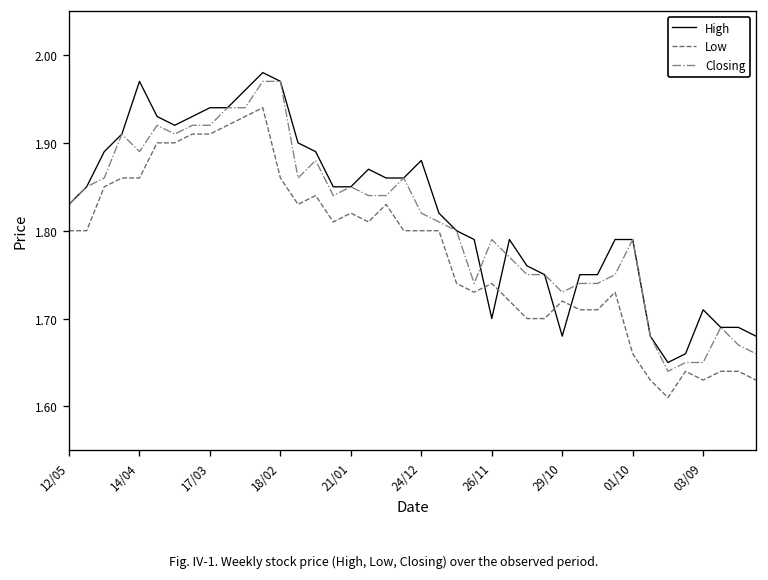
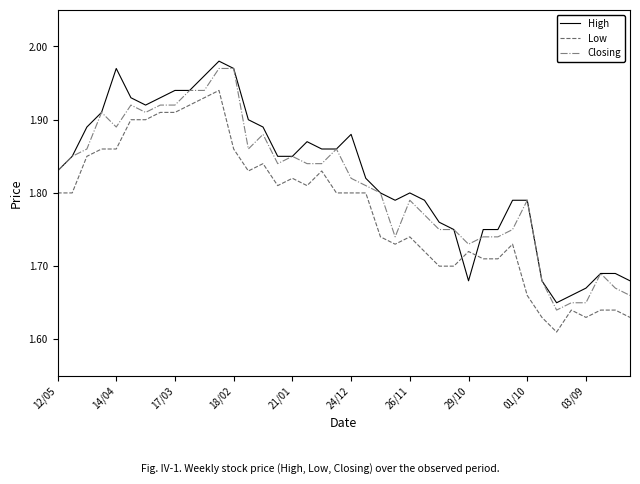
  {
    "High": {
      "14/04": 1.97,
      "17/03": 1.94,
      "24/12": 1.88,
-     "26/11": 1.7,
+     "26/11": 1.8,
      "29/10": 1.68,
-     "03/09": 1.71
+     "03/09": 1.67
    }
  }
